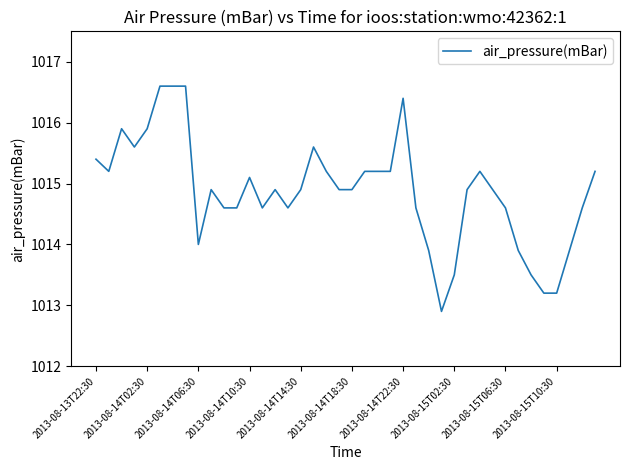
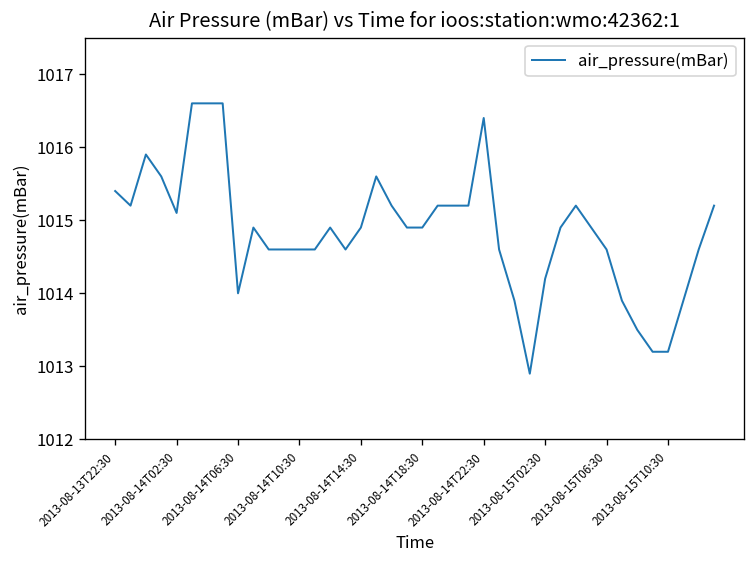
  {
    "2013-08-13T22:30": 1015.4,
-   "2013-08-14T02:30": 1015.9,
+   "2013-08-14T02:30": 1015.1,
    "2013-08-14T06:30": 1014.0,
-   "2013-08-14T10:30": 1015.1,
+   "2013-08-14T10:30": 1014.6,
    "2013-08-14T14:30": 1014.9,
    "2013-08-14T18:30": 1014.9,
    "2013-08-14T22:30": 1016.4,
-   "2013-08-15T02:30": 1013.5,
+   "2013-08-15T02:30": 1014.2,
    "2013-08-15T06:30": 1014.6,
    "2013-08-15T10:30": 1013.2
  }
